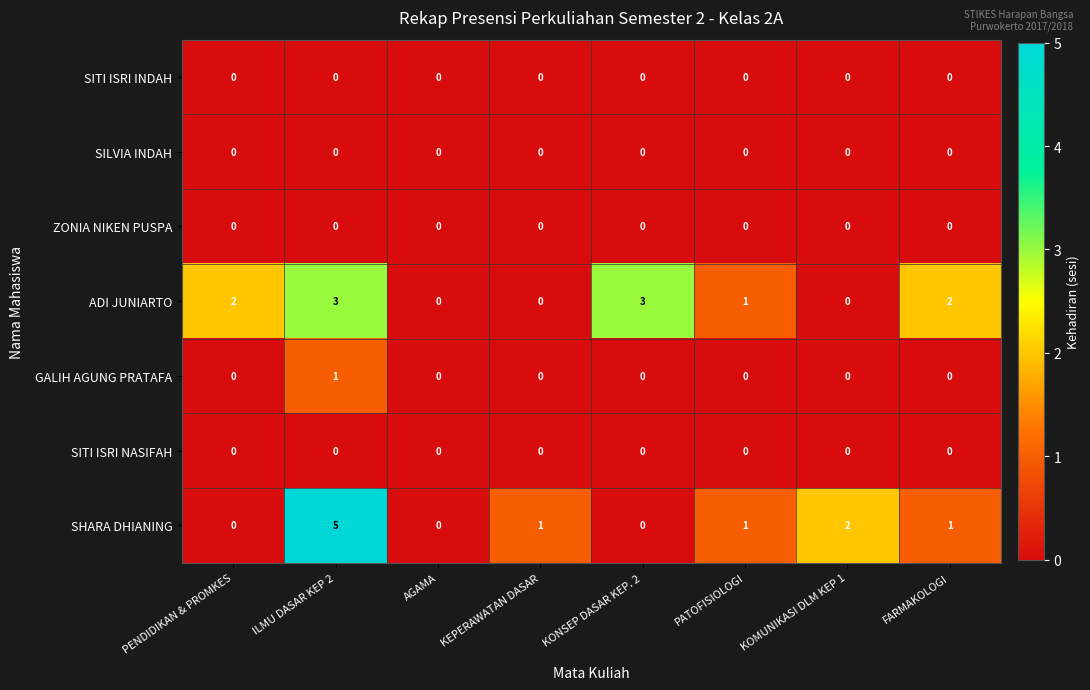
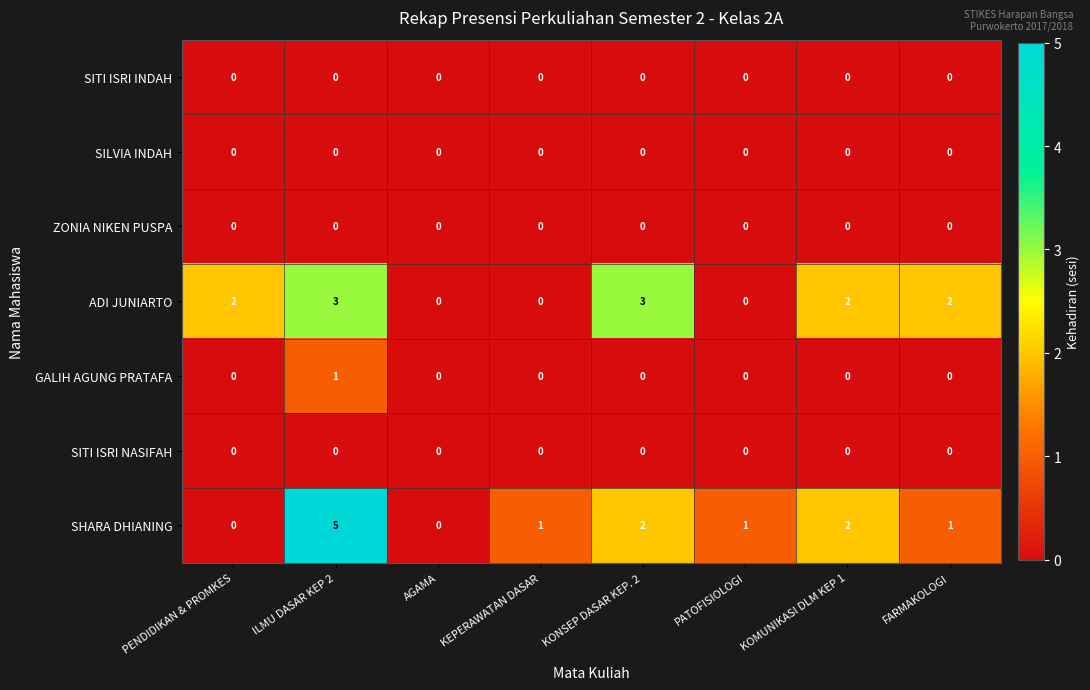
  {
    "SITI ISRI INDAH": {
      "PENDIDIKAN & PROMKES": 0,
      "ILMU DASAR KEP 2": 0,
      "AGAMA": 0,
      "KEPERAWATAN DASAR": 0,
      "KONSEP DASAR KEP. 2": 0,
      "PATOFISIOLOGI": 0,
      "KOMUNIKASI DLM KEP 1": 0,
      "FARMAKOLOGI": 0
    },
    "SILVIA INDAH": {
      "PENDIDIKAN & PROMKES": 0,
      "ILMU DASAR KEP 2": 0,
      "AGAMA": 0,
      "KEPERAWATAN DASAR": 0,
      "KONSEP DASAR KEP. 2": 0,
      "PATOFISIOLOGI": 0,
      "KOMUNIKASI DLM KEP 1": 0,
      "FARMAKOLOGI": 0
    },
    "ZONIA NIKEN PUSPA": {
      "PENDIDIKAN & PROMKES": 0,
      "ILMU DASAR KEP 2": 0,
      "AGAMA": 0,
      "KEPERAWATAN DASAR": 0,
      "KONSEP DASAR KEP. 2": 0,
      "PATOFISIOLOGI": 0,
      "KOMUNIKASI DLM KEP 1": 0,
      "FARMAKOLOGI": 0
    },
    "ADI JUNIARTO": {
      "PENDIDIKAN & PROMKES": 2,
      "ILMU DASAR KEP 2": 3,
      "AGAMA": 0,
      "KEPERAWATAN DASAR": 0,
      "KONSEP DASAR KEP. 2": 3,
-     "PATOFISIOLOGI": 1,
-     "KOMUNIKASI DLM KEP 1": 0,
+     "PATOFISIOLOGI": 0,
+     "KOMUNIKASI DLM KEP 1": 2,
      "FARMAKOLOGI": 2
    },
    "GALIH AGUNG PRATAFA": {
      "PENDIDIKAN & PROMKES": 0,
      "ILMU DASAR KEP 2": 1,
      "AGAMA": 0,
      "KEPERAWATAN DASAR": 0,
      "KONSEP DASAR KEP. 2": 0,
      "PATOFISIOLOGI": 0,
      "KOMUNIKASI DLM KEP 1": 0,
      "FARMAKOLOGI": 0
    },
    "SITI ISRI NASIFAH": {
      "PENDIDIKAN & PROMKES": 0,
      "ILMU DASAR KEP 2": 0,
      "AGAMA": 0,
      "KEPERAWATAN DASAR": 0,
      "KONSEP DASAR KEP. 2": 0,
      "PATOFISIOLOGI": 0,
      "KOMUNIKASI DLM KEP 1": 0,
      "FARMAKOLOGI": 0
    },
    "SHARA DHIANING": {
      "PENDIDIKAN & PROMKES": 0,
      "ILMU DASAR KEP 2": 5,
      "AGAMA": 0,
      "KEPERAWATAN DASAR": 1,
-     "KONSEP DASAR KEP. 2": 0,
+     "KONSEP DASAR KEP. 2": 2,
      "PATOFISIOLOGI": 1,
      "KOMUNIKASI DLM KEP 1": 2,
      "FARMAKOLOGI": 1
    }
  }
